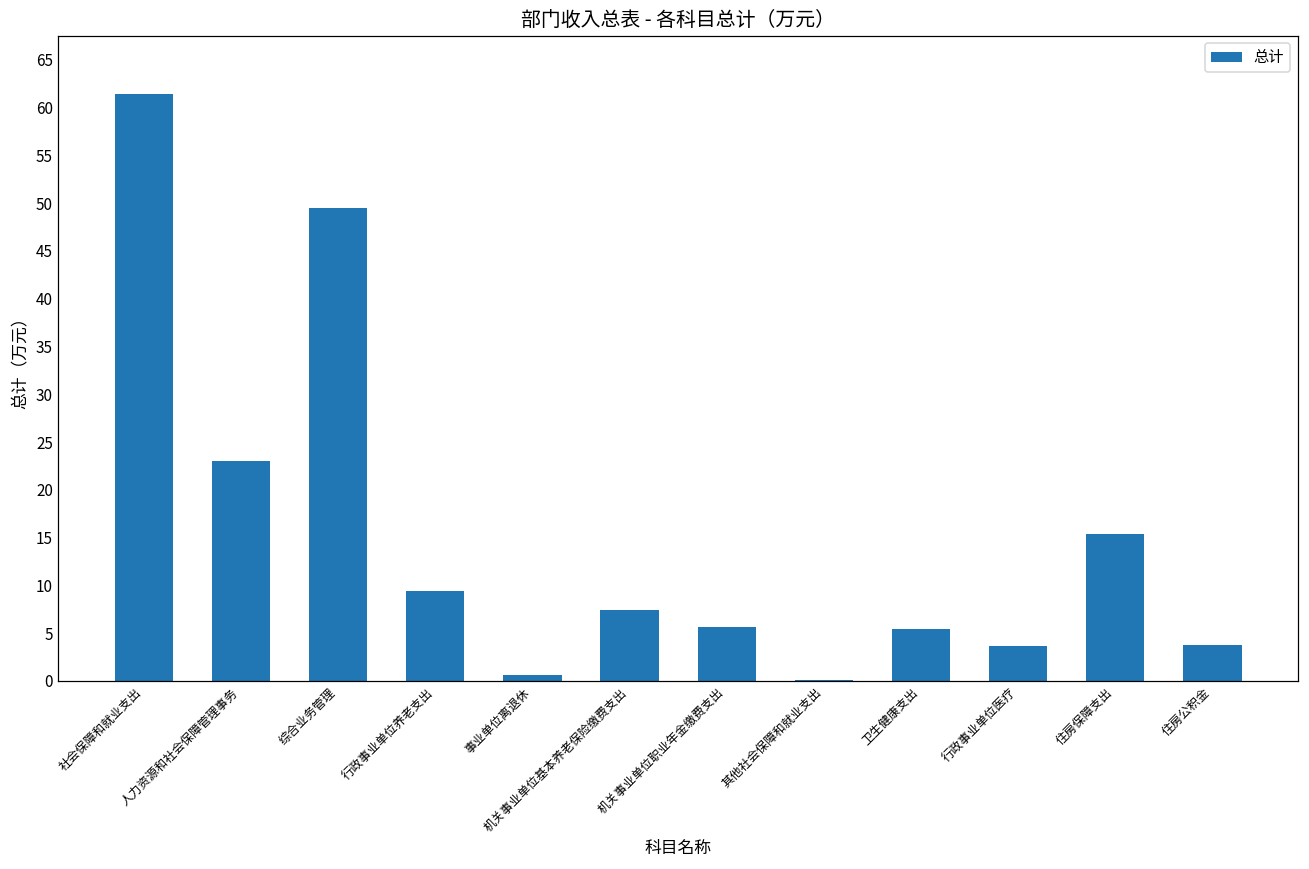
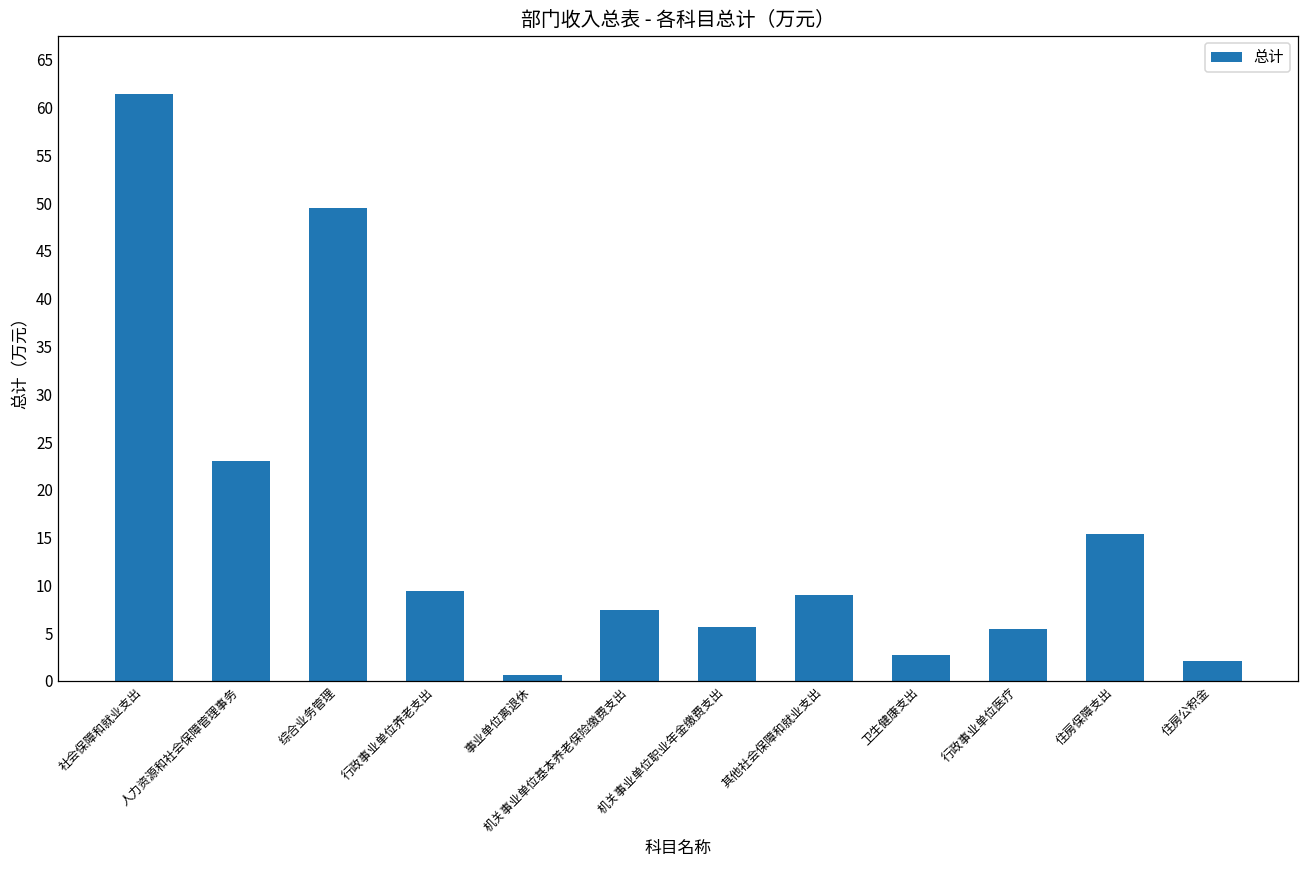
  {
    "社会保障和就业支出": 61,
    "人力资源和社会保障管理事务": 23,
    "综合业务管理": 49,
    "行政事业单位养老支出": 9,
    "事业单位离退休": 1,
    "机关事业单位基本养老保险缴费支出": 7,
    "机关事业单位职业年金缴费支出": 6,
-   "其他社会保障和就业支出": 0,
-   "卫生健康支出": 5,
-   "行政事业单位医疗": 4,
+   "其他社会保障和就业支出": 9,
+   "卫生健康支出": 3,
+   "行政事业单位医疗": 5,
    "住房保障支出": 15,
-   "住房公积金": 4
+   "住房公积金": 2
  }
